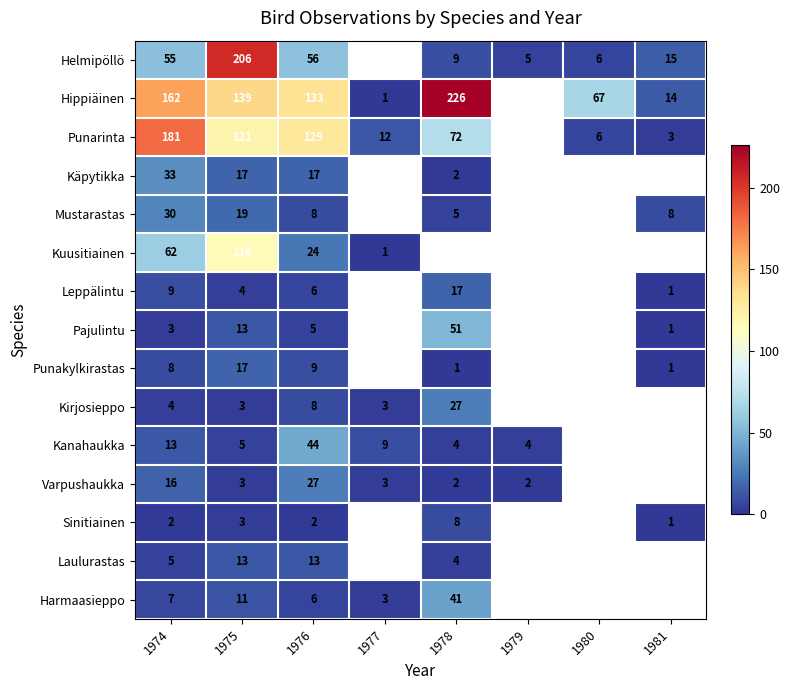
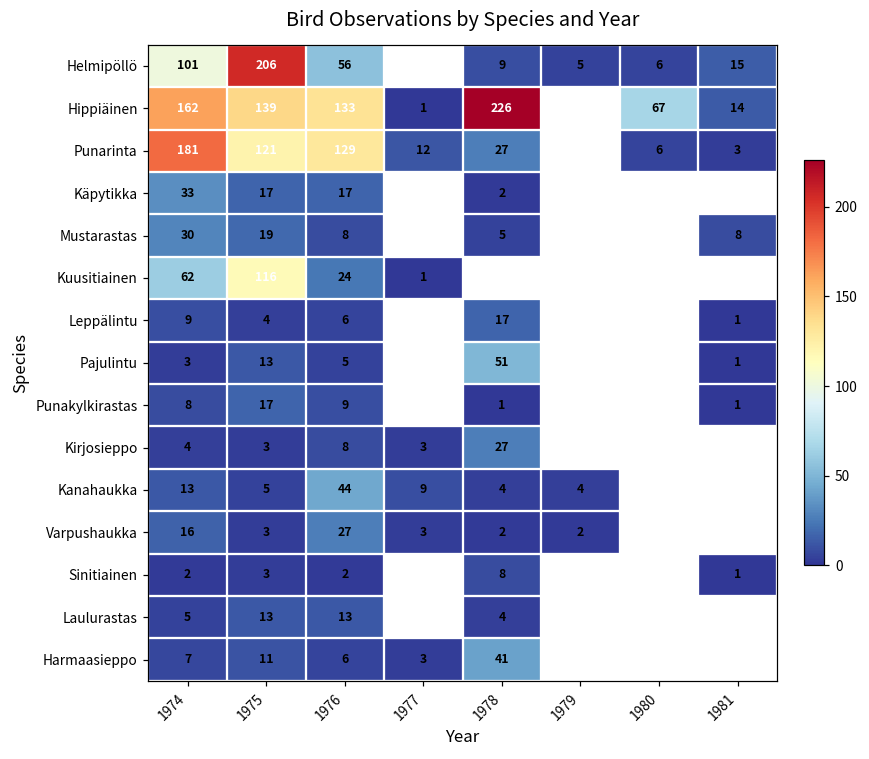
  {
    "Helmipöllö": {
-     "1974": 55,
+     "1974": 101,
      "1975": 206,
      "1976": 56,
      "1978": 9,
      "1979": 5,
      "1980": 6,
      "1981": 15
    },
    "Hippiäinen": {
      "1974": 162,
      "1975": 139,
      "1976": 133,
      "1977": 1,
      "1978": 226,
      "1980": 67,
      "1981": 14
    },
    "Punarinta": {
      "1974": 181,
      "1975": 121,
      "1976": 129,
      "1977": 12,
-     "1978": 72,
+     "1978": 27,
      "1980": 6,
      "1981": 3
    },
    "Käpytikka": {
      "1974": 33,
      "1975": 17,
      "1976": 17,
      "1978": 2
    },
    "Mustarastas": {
      "1974": 30,
      "1975": 19,
      "1976": 8,
      "1978": 5,
      "1981": 8
    },
    "Kuusitiainen": {
      "1974": 62,
      "1975": 116,
      "1976": 24,
      "1977": 1
    },
    "Leppälintu": {
      "1974": 9,
      "1975": 4,
      "1976": 6,
      "1978": 17,
      "1981": 1
    },
    "Pajulintu": {
      "1974": 3,
      "1975": 13,
      "1976": 5,
      "1978": 51,
      "1981": 1
    },
    "Punakylkirastas": {
      "1974": 8,
      "1975": 17,
      "1976": 9,
      "1978": 1,
      "1981": 1
    },
    "Kirjosieppo": {
      "1974": 4,
      "1975": 3,
      "1976": 8,
      "1977": 3,
      "1978": 27
    },
    "Kanahaukka": {
      "1974": 13,
      "1975": 5,
      "1976": 44,
      "1977": 9,
      "1978": 4,
      "1979": 4
    },
    "Varpushaukka": {
      "1974": 16,
      "1975": 3,
      "1976": 27,
      "1977": 3,
      "1978": 2,
      "1979": 2
    },
    "Sinitiainen": {
      "1974": 2,
      "1975": 3,
      "1976": 2,
      "1978": 8,
      "1981": 1
    },
    "Laulurastas": {
      "1974": 5,
      "1975": 13,
      "1976": 13,
      "1978": 4
    },
    "Harmaasieppo": {
      "1974": 7,
      "1975": 11,
      "1976": 6,
      "1977": 3,
      "1978": 41
    }
  }
